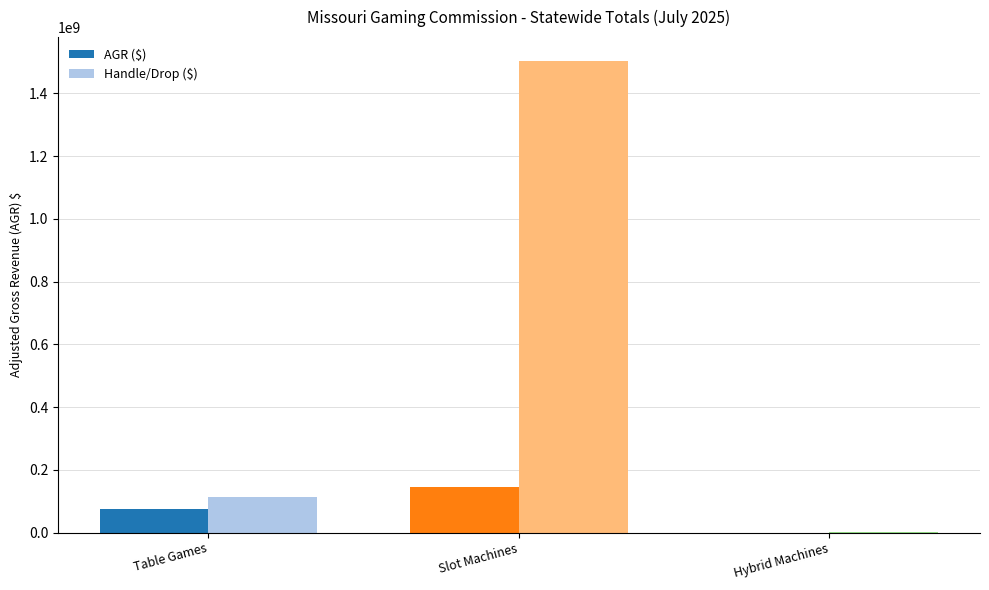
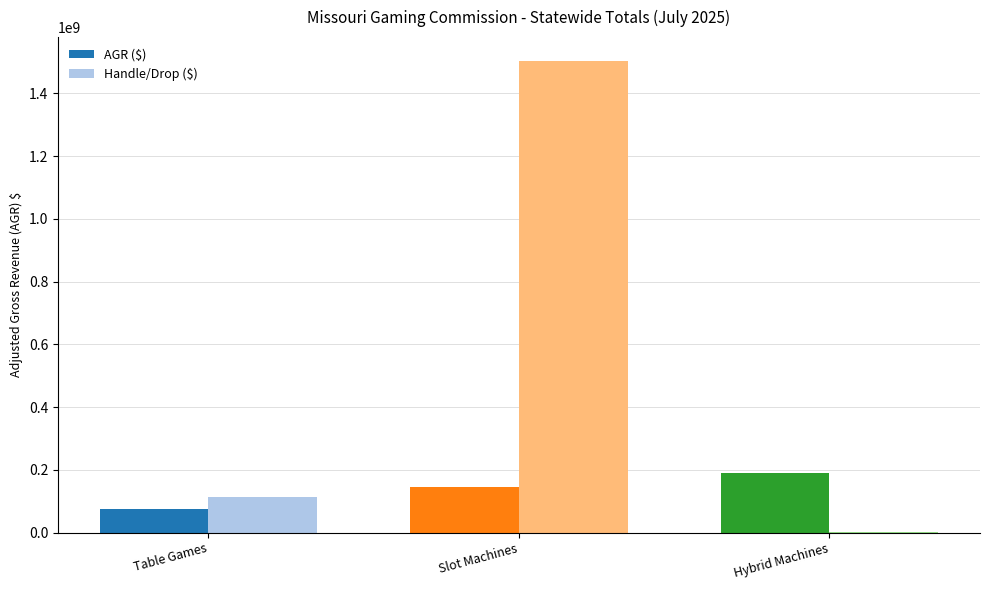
  {
    "AGR ($)": {
      "Table Games": 70000000,
      "Slot Machines": 150000000,
-     "Hybrid Machines": 0
+     "Hybrid Machines": 190000000
    },
    "Handle/Drop ($)": {
      "Table Games": 110000000,
      "Slot Machines": 1500000000
    }
  }
